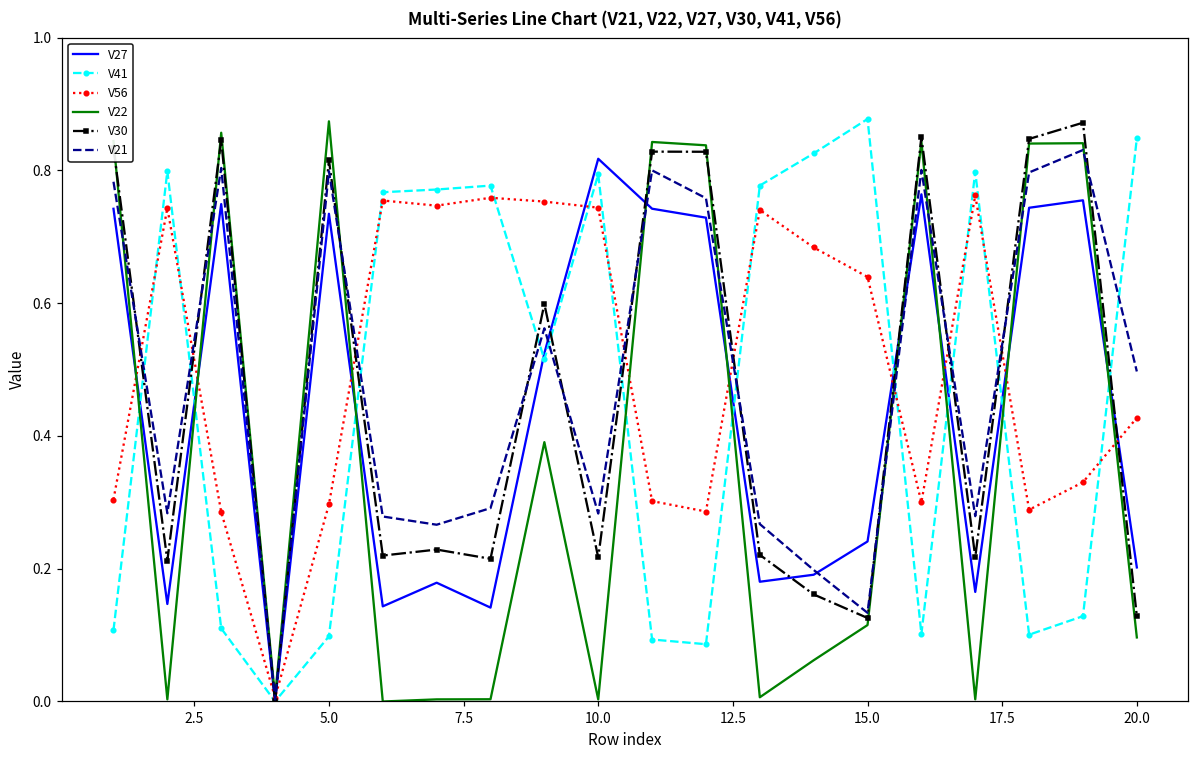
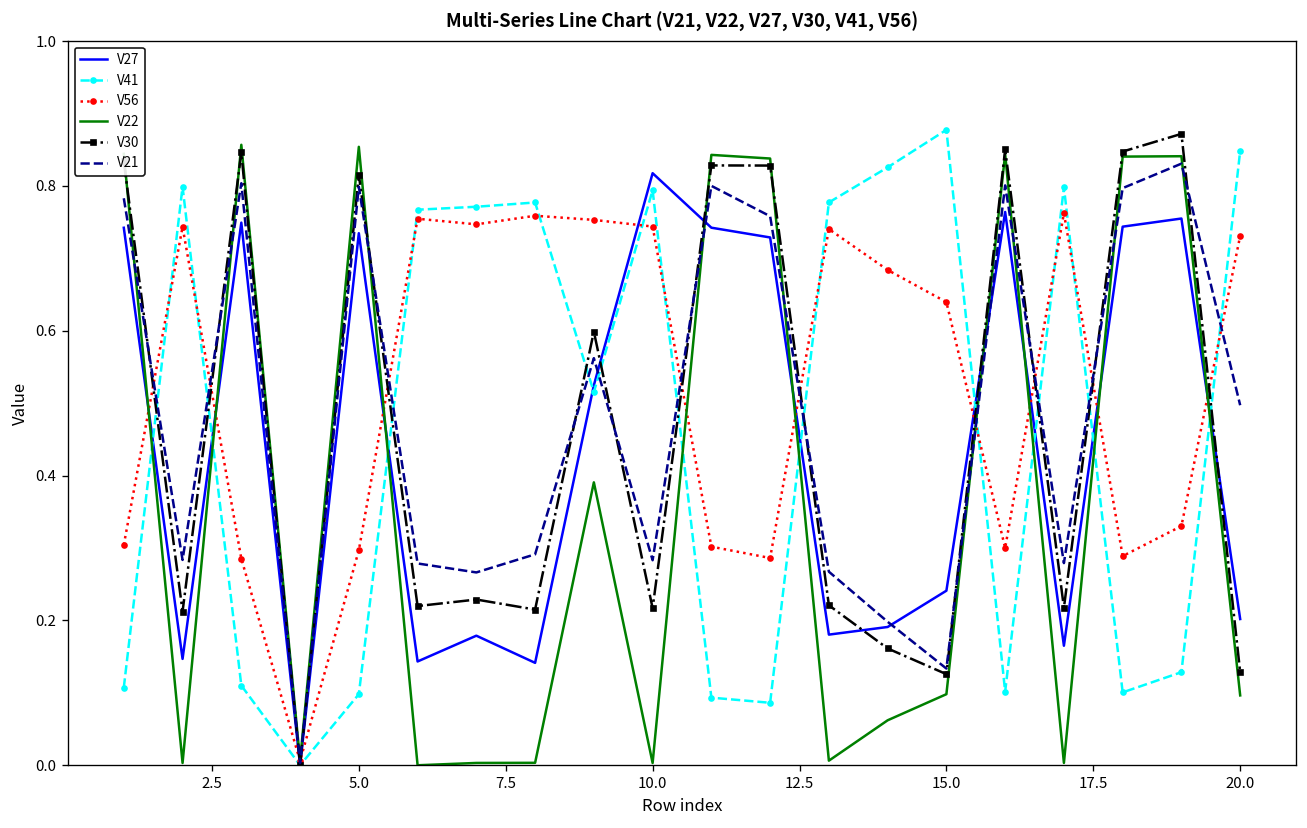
  {
    "V27": {
      "5.0": 0.73,
      "10.0": 0.82,
      "15.0": 0.24,
      "20.0": 0.20
    },
    "V41": {
      "5.0": 0.10,
      "10.0": 0.79,
      "15.0": 0.88,
      "20.0": 0.85
    },
    "V56": {
      "5.0": 0.30,
      "10.0": 0.74,
      "15.0": 0.64,
-     "20.0": 0.43
+     "20.0": 0.73
    },
    "V22": {
-     "5.0": 0.87,
+     "5.0": 0.85,
      "10.0": 0.00,
-     "15.0": 0.12,
+     "15.0": 0.10,
      "20.0": 0.10
    },
    "V30": {
      "5.0": 0.82,
      "10.0": 0.22,
      "15.0": 0.13,
      "20.0": 0.13
    },
    "V21": {
      "5.0": 0.80,
      "10.0": 0.28,
      "15.0": 0.13,
      "20.0": 0.50
    }
  }
